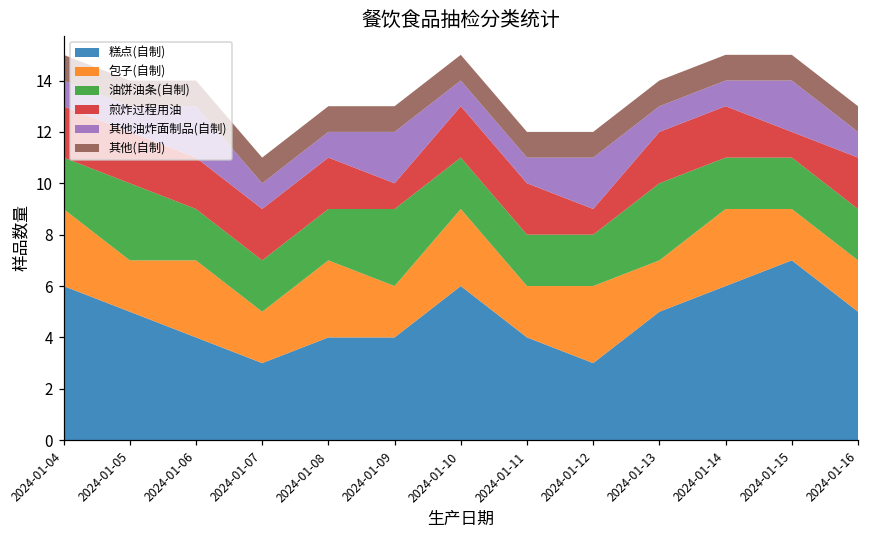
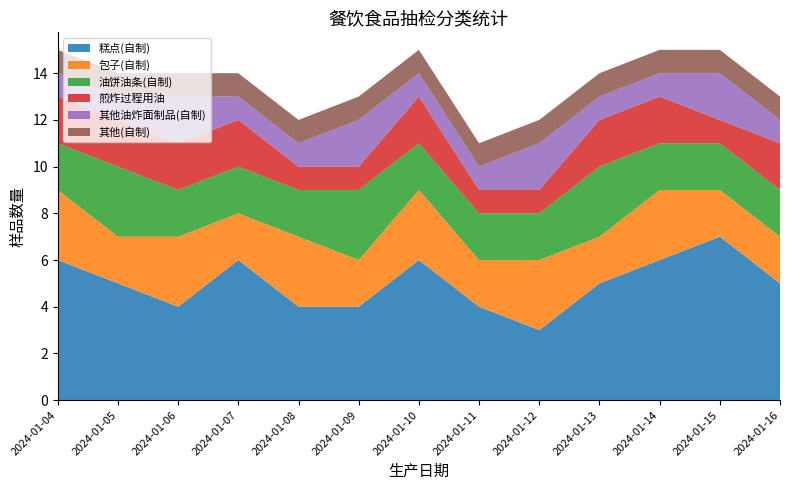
  {
    "糕点(自制)": {
      "2024-01-04": 6,
      "2024-01-05": 5,
      "2024-01-06": 4,
-     "2024-01-07": 3,
+     "2024-01-07": 6,
      "2024-01-08": 4,
      "2024-01-09": 4,
      "2024-01-10": 6,
      "2024-01-11": 4,
      "2024-01-12": 3,
      "2024-01-13": 5,
      "2024-01-14": 6,
      "2024-01-15": 7,
      "2024-01-16": 5
    },
    "包子(自制)": {
      "2024-01-04": 3,
      "2024-01-05": 2,
      "2024-01-06": 3,
      "2024-01-07": 2,
      "2024-01-08": 3,
      "2024-01-09": 2,
      "2024-01-10": 3,
      "2024-01-11": 2,
      "2024-01-12": 3,
      "2024-01-13": 2,
      "2024-01-14": 3,
      "2024-01-15": 2,
      "2024-01-16": 2
    },
    "油饼油条(自制)": {
      "2024-01-04": 2,
      "2024-01-05": 3,
      "2024-01-06": 2,
      "2024-01-07": 2,
      "2024-01-08": 2,
      "2024-01-09": 3,
      "2024-01-10": 2,
      "2024-01-11": 2,
      "2024-01-12": 2,
      "2024-01-13": 3,
      "2024-01-14": 2,
      "2024-01-15": 2,
      "2024-01-16": 2
    },
    "煎炸过程用油": {
      "2024-01-04": 2,
      "2024-01-06": 2,
      "2024-01-07": 2,
-     "2024-01-08": 2,
+     "2024-01-08": 1,
      "2024-01-09": 1,
      "2024-01-10": 2,
-     "2024-01-11": 2,
+     "2024-01-11": 1,
      "2024-01-12": 1,
      "2024-01-13": 2,
      "2024-01-14": 2,
      "2024-01-15": 1,
      "2024-01-16": 2
    },
    "其他油炸面制品(自制)": {
      "2024-01-04": 1,
      "2024-01-07": 1,
      "2024-01-08": 1,
      "2024-01-09": 2,
      "2024-01-10": 1,
      "2024-01-11": 1,
      "2024-01-12": 2,
      "2024-01-13": 1,
      "2024-01-14": 1,
      "2024-01-15": 2,
      "2024-01-16": 1
    },
    "其他(自制)": {
      "2024-01-04": 1,
      "2024-01-07": 1,
      "2024-01-08": 1,
      "2024-01-09": 1,
      "2024-01-10": 1,
      "2024-01-11": 1,
      "2024-01-12": 1,
      "2024-01-13": 1,
      "2024-01-14": 1,
      "2024-01-15": 1,
      "2024-01-16": 1
    }
  }
